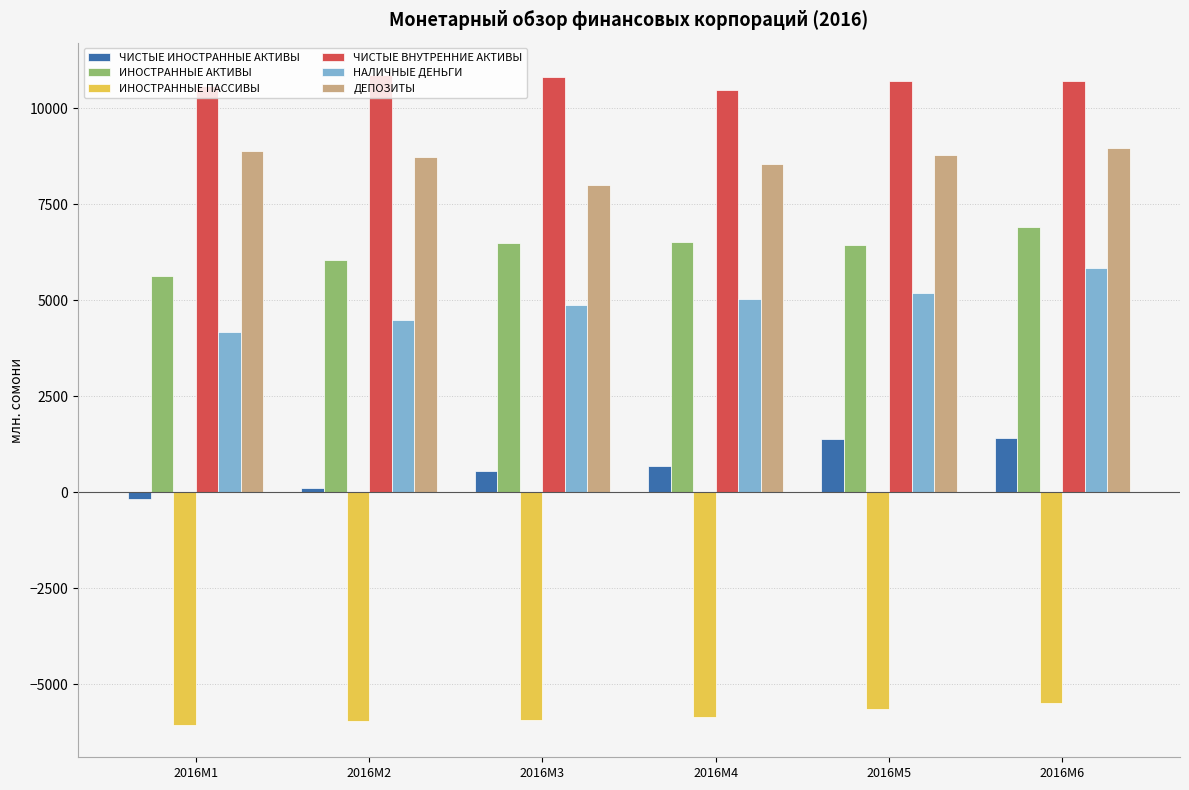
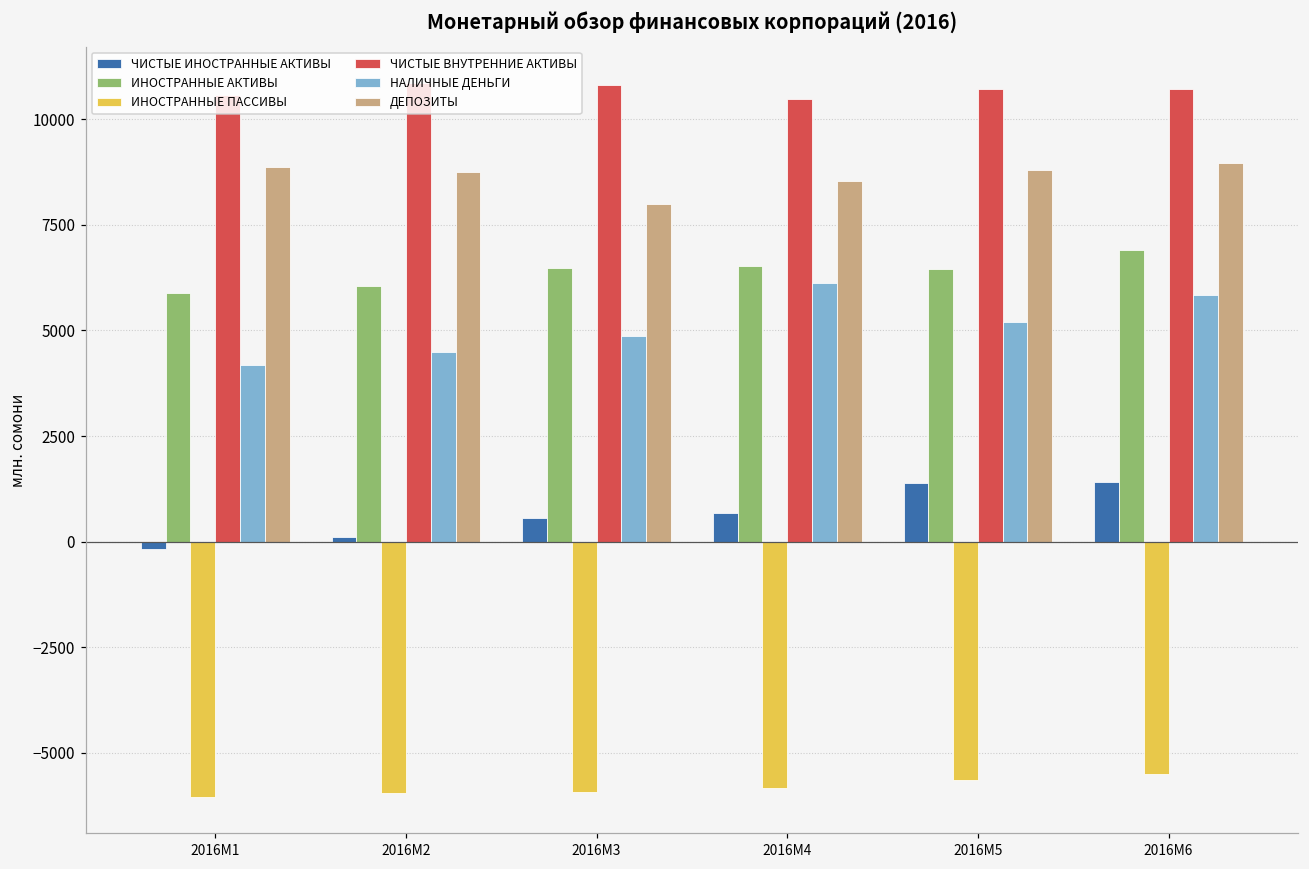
  {
    "ЧИСТЫЕ ИНОСТРАННЫЕ АКТИВЫ": {
      "2016M1": -200,
      "2016M2": 100,
      "2016M3": 600,
      "2016M4": 700,
      "2016M5": 1400,
      "2016M6": 1400
    },
    "ИНОСТРАННЫЕ АКТИВЫ": {
-     "2016M1": 5600,
+     "2016M1": 5900,
      "2016M2": 6100,
      "2016M3": 6500,
      "2016M4": 6500,
      "2016M5": 6400,
      "2016M6": 6900
    },
    "ИНОСТРАННЫЕ ПАССИВЫ": {
      "2016M1": -6000,
      "2016M2": -5900,
      "2016M3": -5900,
      "2016M4": -5800,
      "2016M5": -5600,
      "2016M6": -5500
    },
    "ЧИСТЫЕ ВНУТРЕННИЕ АКТИВЫ": {
      "2016M3": 10800,
      "2016M4": 10500,
      "2016M5": 10700,
      "2016M6": 10700
    },
    "НАЛИЧНЫЕ ДЕНЬГИ": {
      "2016M1": 4200,
      "2016M2": 4500,
      "2016M3": 4900,
-     "2016M4": 5000,
+     "2016M4": 6100,
      "2016M5": 5200,
      "2016M6": 5800
    },
    "ДЕПОЗИТЫ": {
      "2016M1": 8900,
      "2016M2": 8700,
      "2016M3": 8000,
      "2016M4": 8500,
      "2016M5": 8800,
      "2016M6": 9000
    }
  }
